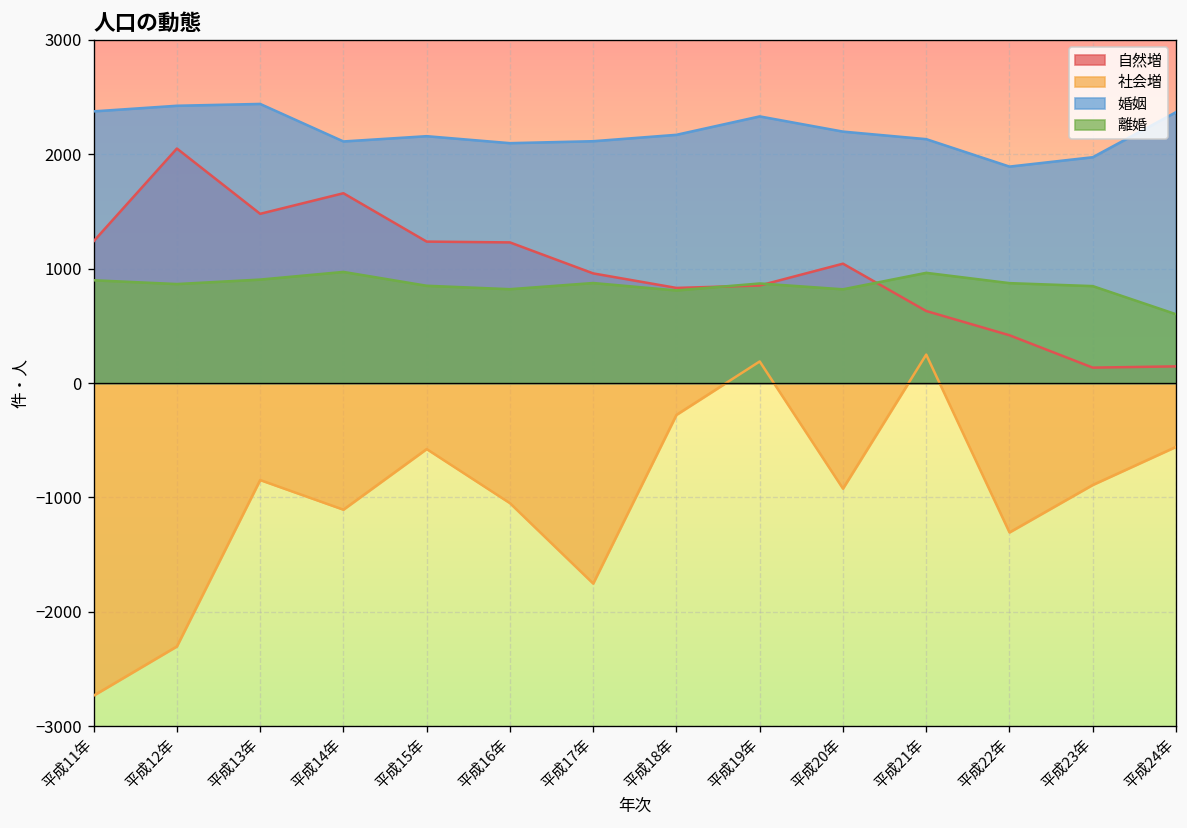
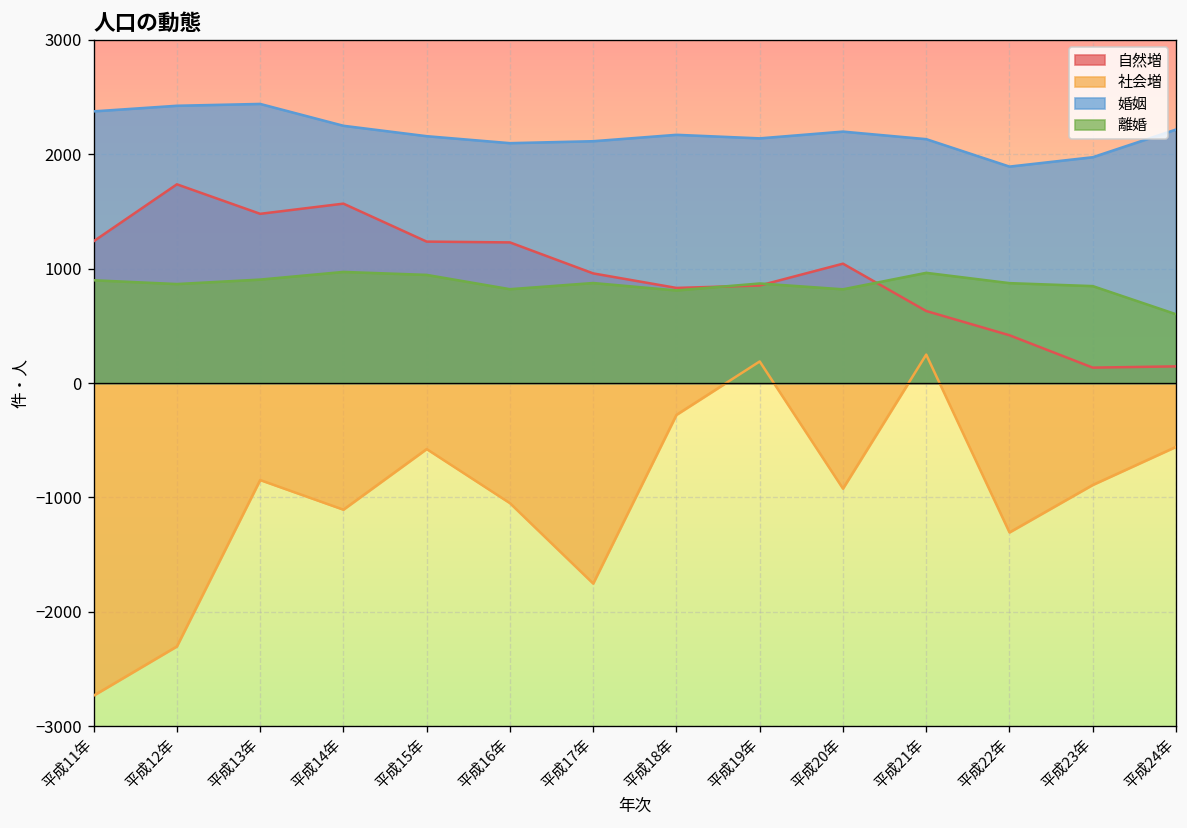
  {
    "自然増": {
      "平成11年": 1200,
-     "平成12年": 2100,
+     "平成12年": 1700,
      "平成13年": 1500,
-     "平成14年": 1700,
+     "平成14年": 1600,
      "平成15年": 1200,
      "平成16年": 1200,
      "平成17年": 1000,
      "平成20年": 1000,
      "平成21年": 600,
      "平成22年": 400,
      "平成23年": 100,
      "平成24年": 100
    },
    "婚姻": {
      "平成11年": 2400,
      "平成12年": 2400,
      "平成13年": 2400,
-     "平成14年": 2100,
+     "平成14年": 2300,
      "平成15年": 2200,
      "平成16年": 2100,
      "平成17年": 2100,
      "平成18年": 2200,
-     "平成19年": 2300,
+     "平成19年": 2100,
      "平成20年": 2200,
      "平成21年": 2100,
      "平成22年": 1900,
      "平成23年": 2000,
-     "平成24年": 2400
+     "平成24年": 2200
    },
    "離婚": {
      "平成11年": 900,
      "平成12年": 900,
      "平成13年": 900,
      "平成14年": 1000,
-     "平成15年": 850,
+     "平成15年": 950,
      "平成16年": 800,
      "平成17年": 900,
      "平成20年": 800,
      "平成21年": 1000,
      "平成22年": 900,
      "平成23年": 800,
      "平成24年": 600
    }
  }
